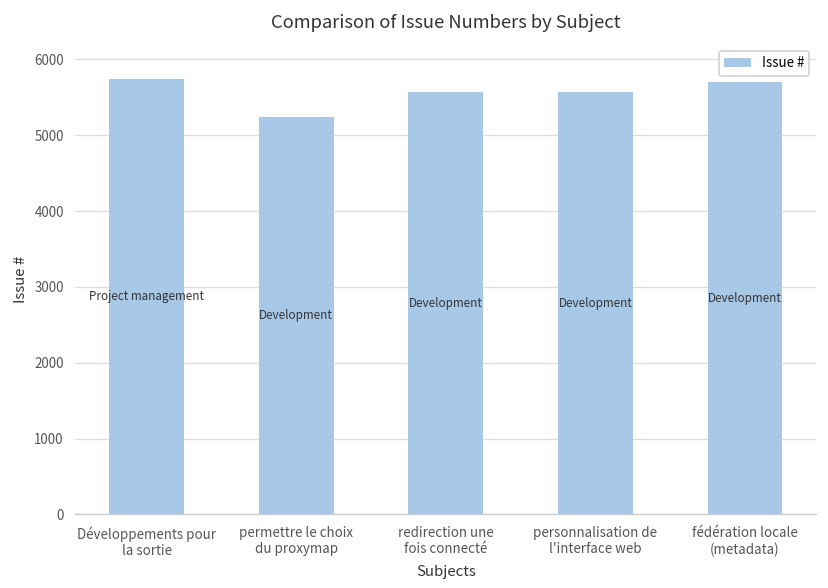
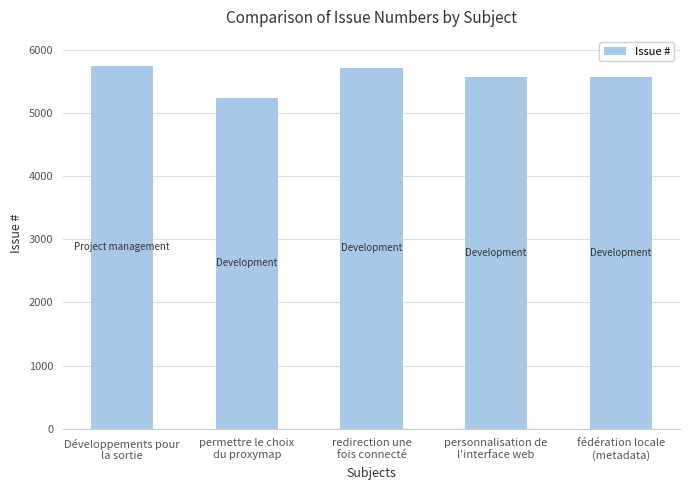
  {
    "Développements pour la sortie": 5700,
    "permettre le choix du proxymap": 5200,
-   "redirection une fois connecté": 5600,
+   "redirection une fois connecté": 5700,
    "personnalisation de l'interface web": 5600,
-   "fédération locale (metadata)": 5700
+   "fédération locale (metadata)": 5600
  }
